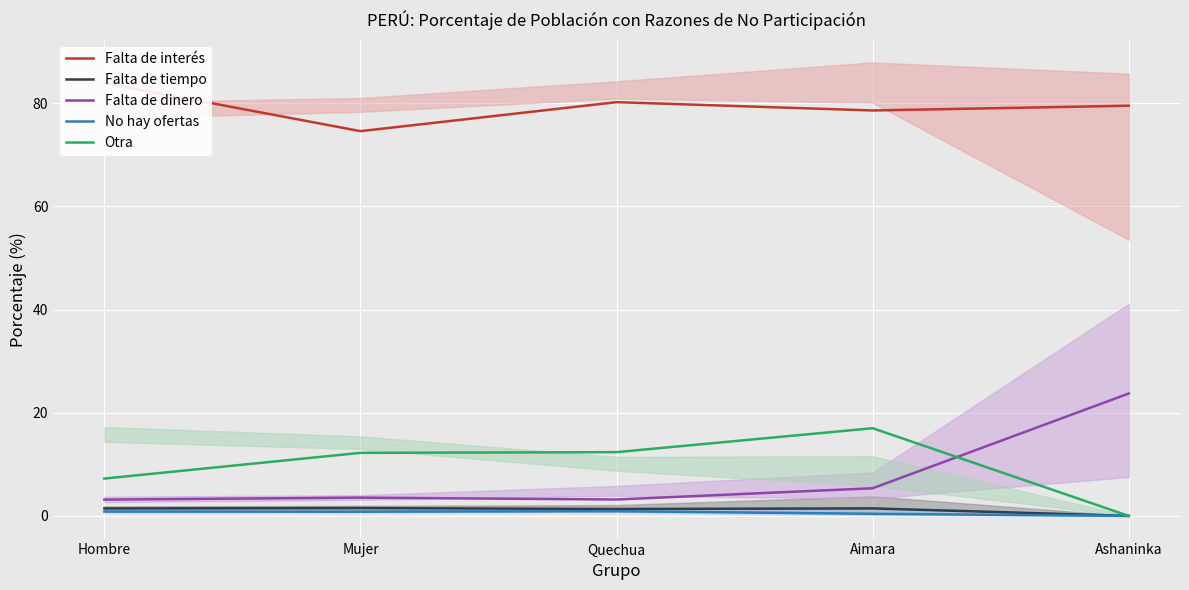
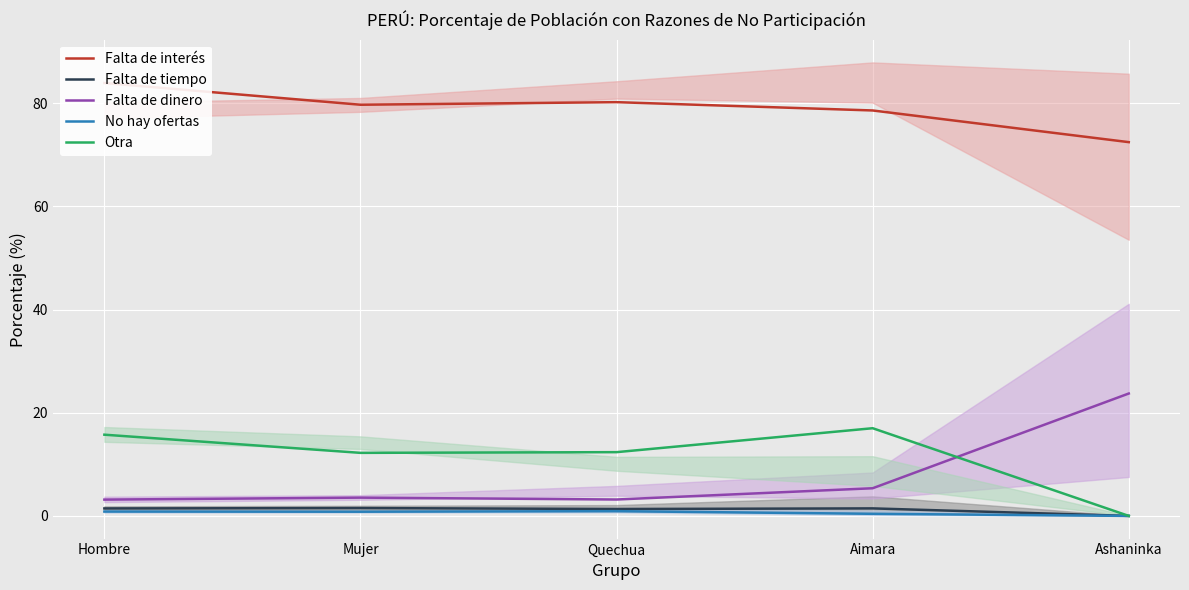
  {
    "Falta de interés": {
-     "Mujer": 75,
+     "Mujer": 80,
      "Quechua": 80,
      "Aimara": 79,
-     "Ashaninka": 80
+     "Ashaninka": 72
    },
    "Falta de dinero": {
      "Hombre": 3,
      "Quechua": 3,
      "Aimara": 5,
      "Ashaninka": 24
    },
    "No hay ofertas": {
      "Aimara": 0
    },
    "Otra": {
-     "Hombre": 7,
+     "Hombre": 16,
      "Mujer": 12,
      "Quechua": 12,
      "Aimara": 17
    }
  }
